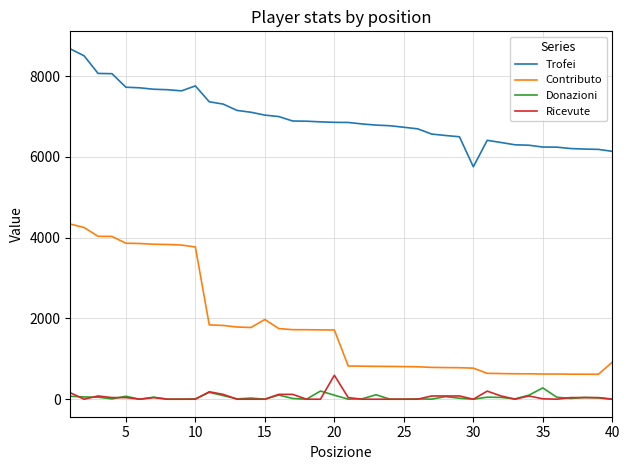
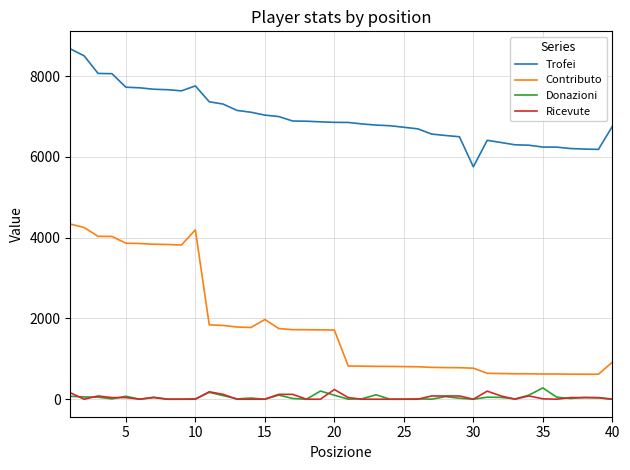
  {
    "Trofei": {
      "5": 7700,
      "10": 7800,
      "15": 7000,
      "20": 6900,
      "25": 6700,
      "30": 5800,
      "35": 6200,
-     "40": 6100
+     "40": 6800
    },
    "Contributo": {
      "5": 3900,
-     "10": 3800,
+     "10": 4200,
      "15": 2000,
      "20": 1700,
      "25": 800,
      "30": 800,
      "35": 600,
      "40": 900
    },
    "Donazioni": {
      "20": 100,
      "35": 300
    },
    "Ricevute": {
-     "20": 600,
+     "20": 200,
      "35": 0
    }
  }
